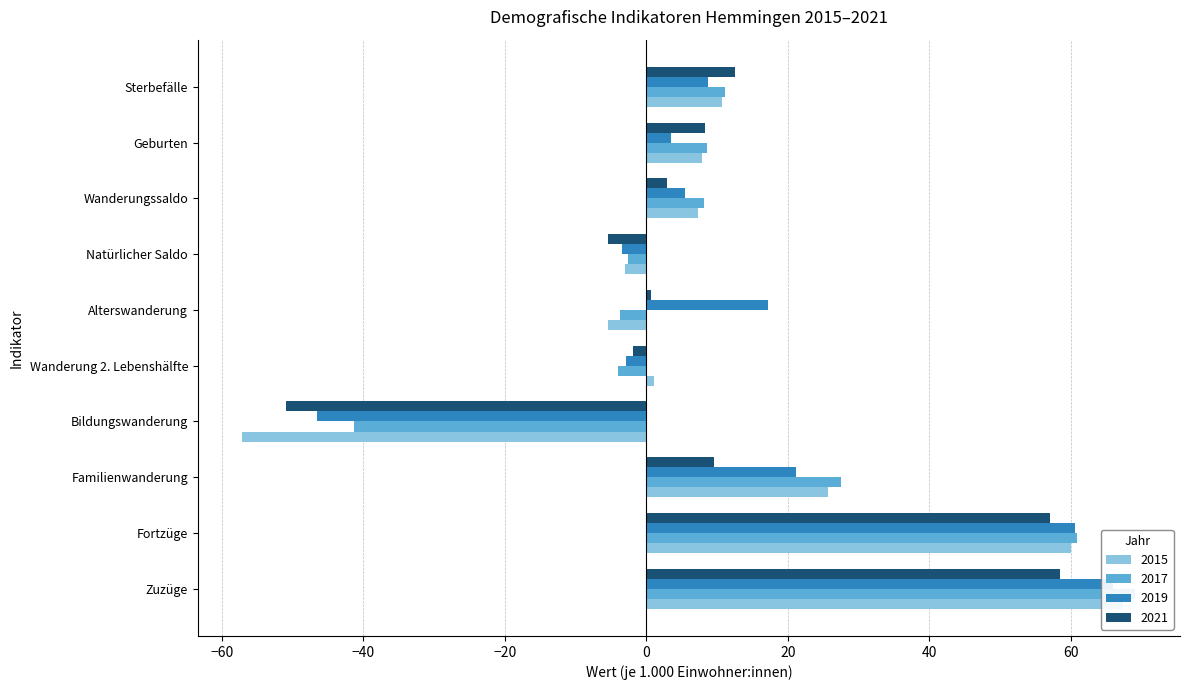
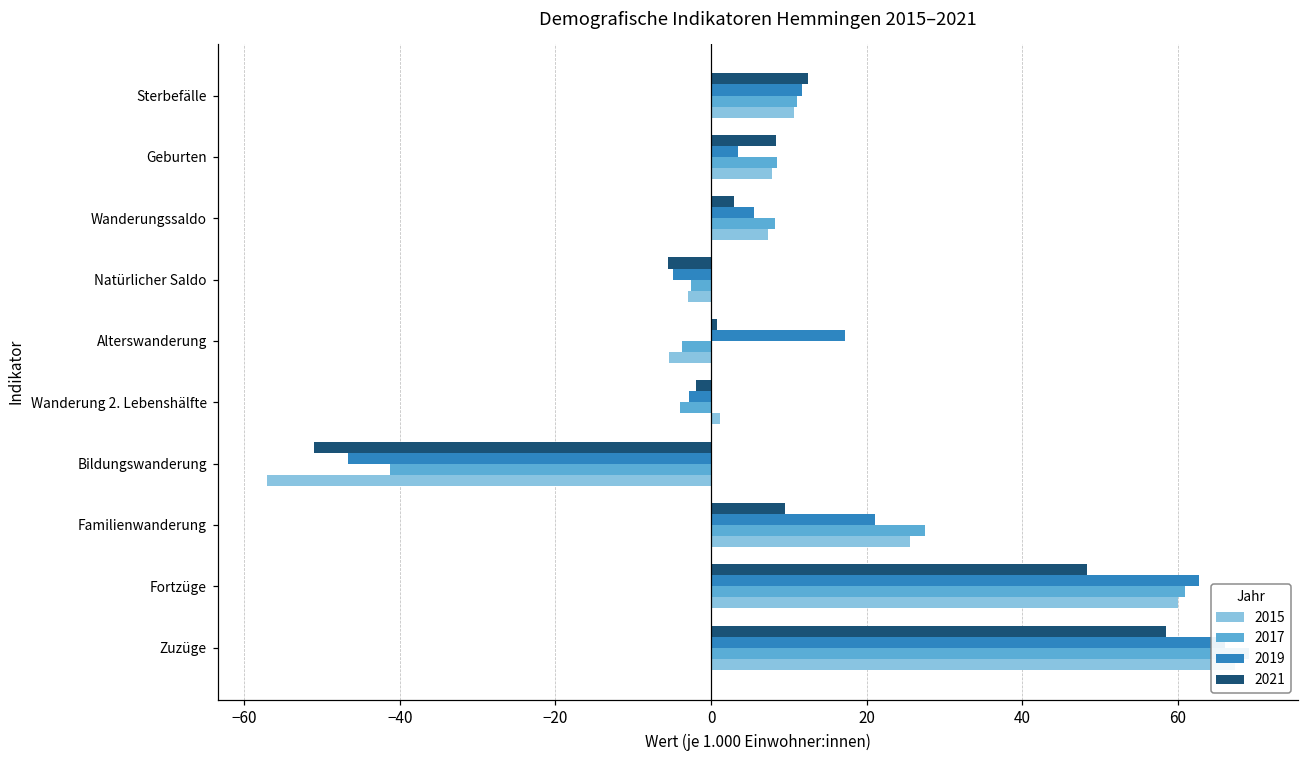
  {
    "2019": {
-     "Sterbefälle": 9,
+     "Sterbefälle": 12,
      "Geburten": 4,
      "Wanderungssaldo": 6,
-     "Natürlicher Saldo": -3,
+     "Natürlicher Saldo": -5,
      "Alterswanderung": 17,
      "Wanderung 2. Lebenshälfte": -3,
      "Bildungswanderung": -47,
      "Familienwanderung": 21,
-     "Fortzüge": 61
+     "Fortzüge": 63
    },
    "2021": {
      "Sterbefälle": 13,
      "Geburten": 8,
      "Wanderungssaldo": 3,
      "Natürlicher Saldo": -6,
      "Alterswanderung": 1,
      "Wanderung 2. Lebenshälfte": -2,
      "Bildungswanderung": -51,
      "Familienwanderung": 10,
-     "Fortzüge": 57,
+     "Fortzüge": 48,
      "Zuzüge": 59
    }
  }
